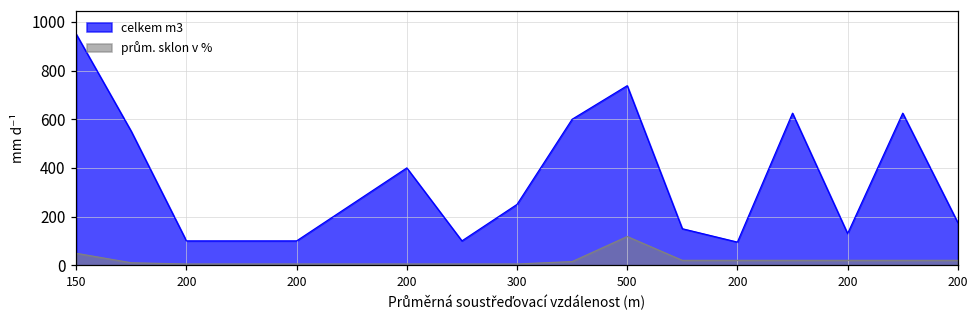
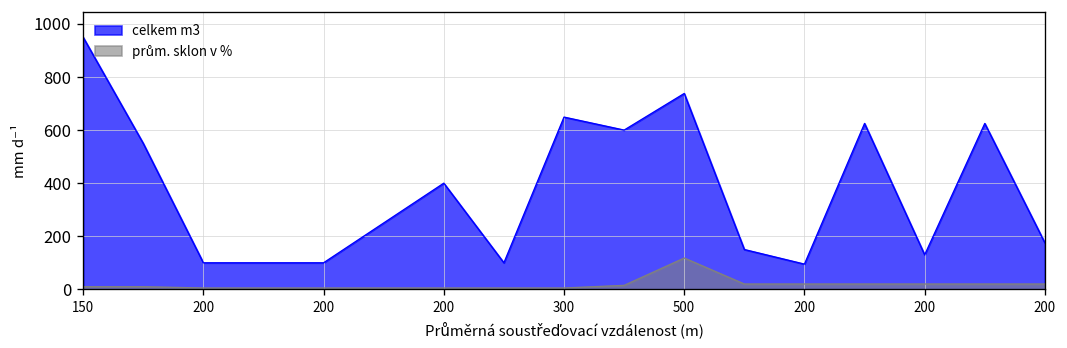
  {
    "celkem m3": {
      "150": 950,
-     "300": 250,
+     "300": 650,
      "500": 740
    },
    "prům. sklon v %": {
-     "150": 50,
+     "150": 10,
      "300": 10,
      "500": 120
    }
  }
